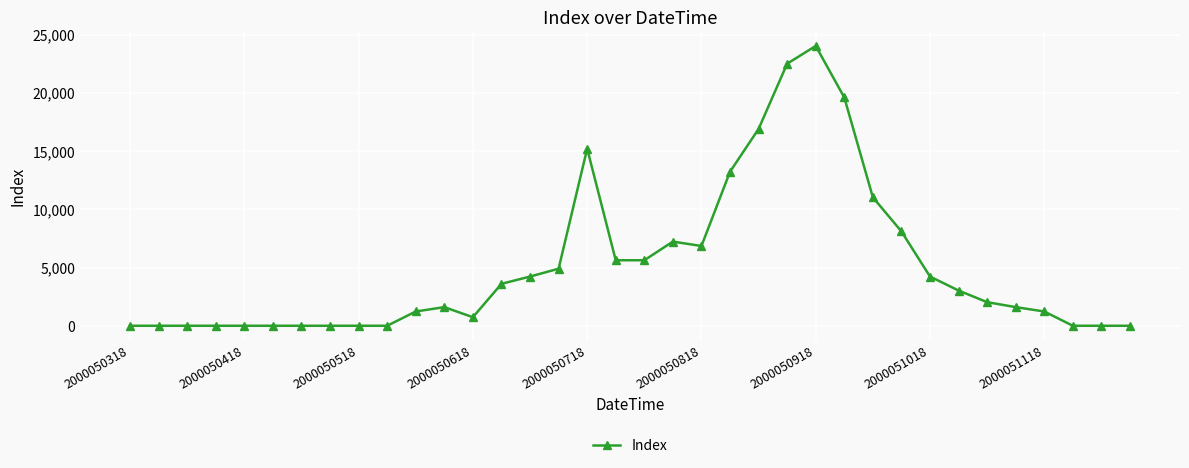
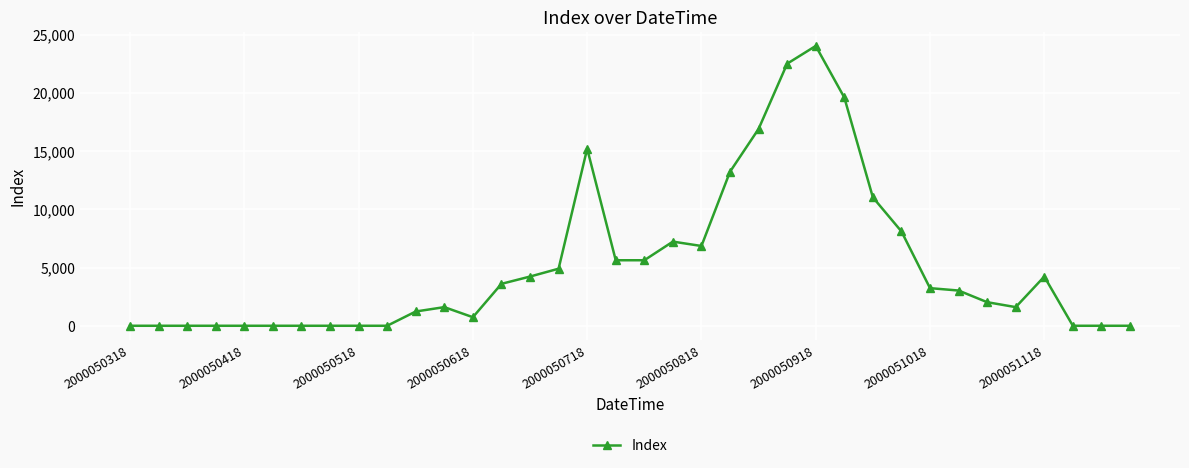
  {
    "2000050318": "0",
    "2000050418": "0",
    "2000050518": "0",
    "2000050618": "700",
    "2000050718": "15,200",
    "2000050818": "6,800",
    "2000050918": "24,000",
-   "2000051018": "4,200",
-   "2000051118": "1,200"
+   "2000051018": "3,200",
+   "2000051118": "4,200"
  }
